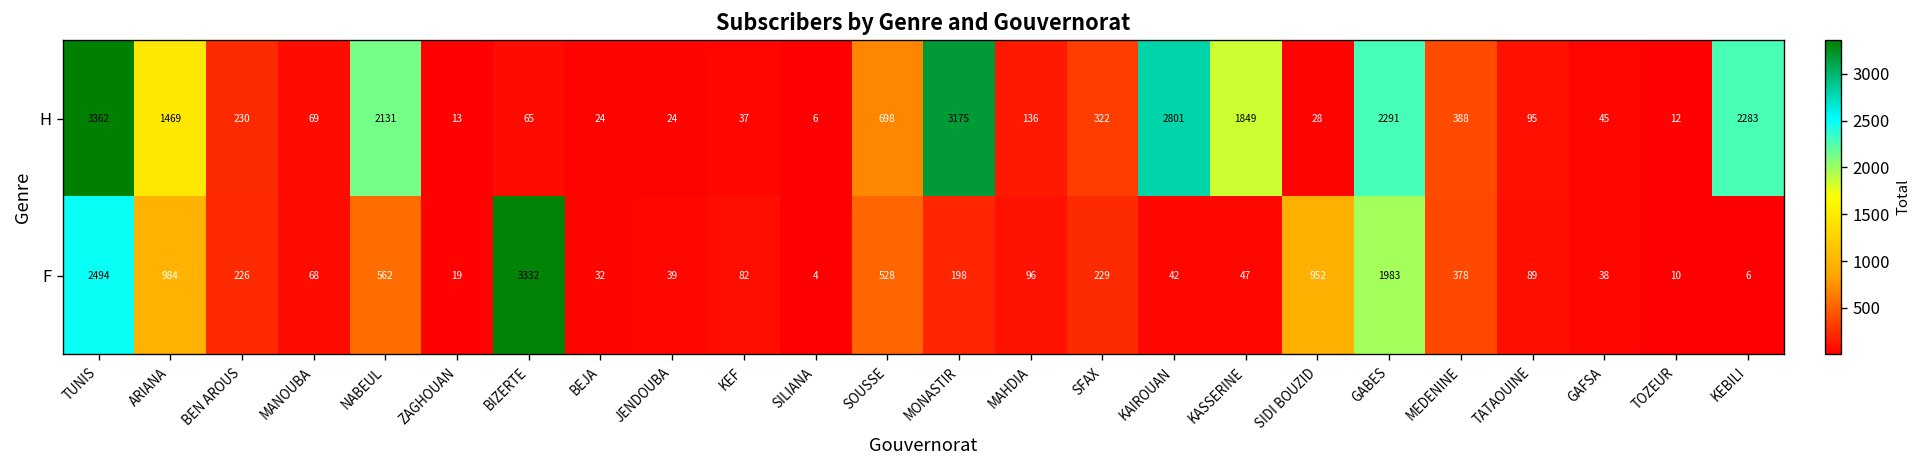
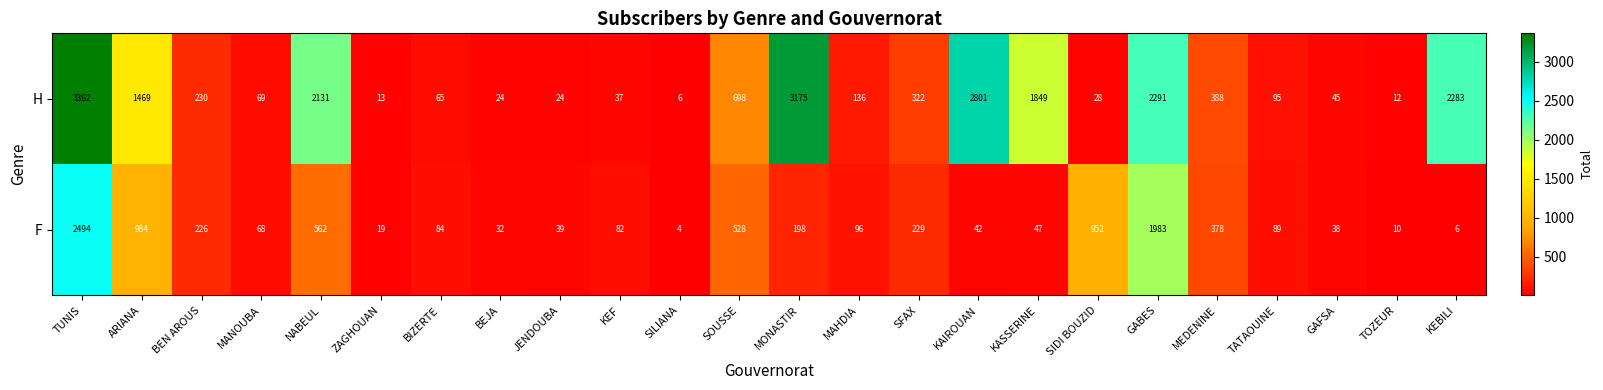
  {
    "H": {
      "TUNIS": 3362,
      "ARIANA": 1469,
      "BEN AROUS": 230,
      "MANOUBA": 69,
      "NABEUL": 2131,
      "ZAGHOUAN": 13,
      "BIZERTE": 65,
      "BEJA": 24,
      "JENDOUBA": 24,
      "KEF": 37,
      "SILIANA": 6,
      "SOUSSE": 698,
      "MONASTIR": 3175,
      "MAHDIA": 136,
      "SFAX": 322,
      "KAIROUAN": 2801,
      "KASSERINE": 1849,
      "SIDI BOUZID": 28,
      "GABES": 2291,
      "MEDENINE": 388,
      "TATAOUINE": 95,
      "GAFSA": 45,
      "TOZEUR": 12,
      "KEBILI": 2283
    },
    "F": {
      "TUNIS": 2494,
      "ARIANA": 984,
      "BEN AROUS": 226,
      "MANOUBA": 68,
      "NABEUL": 562,
      "ZAGHOUAN": 19,
-     "BIZERTE": 3332,
+     "BIZERTE": 84,
      "BEJA": 32,
      "JENDOUBA": 39,
      "KEF": 82,
      "SILIANA": 4,
      "SOUSSE": 528,
      "MONASTIR": 198,
      "MAHDIA": 96,
      "SFAX": 229,
      "KAIROUAN": 42,
      "KASSERINE": 47,
      "SIDI BOUZID": 952,
      "GABES": 1983,
      "MEDENINE": 378,
      "TATAOUINE": 89,
      "GAFSA": 38,
      "TOZEUR": 10,
      "KEBILI": 6
    }
  }
